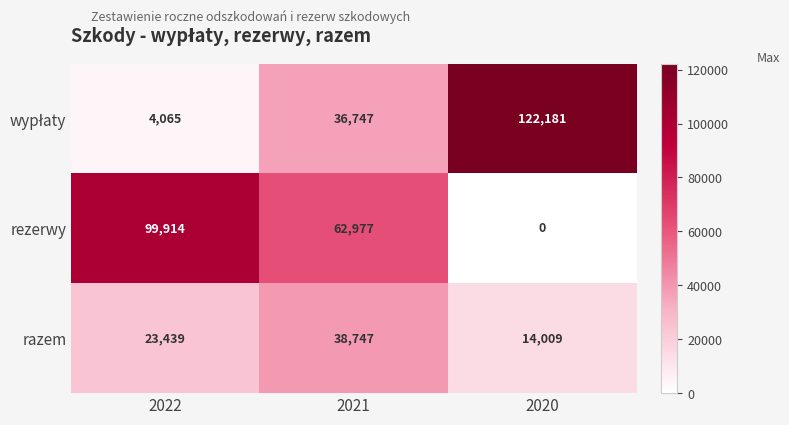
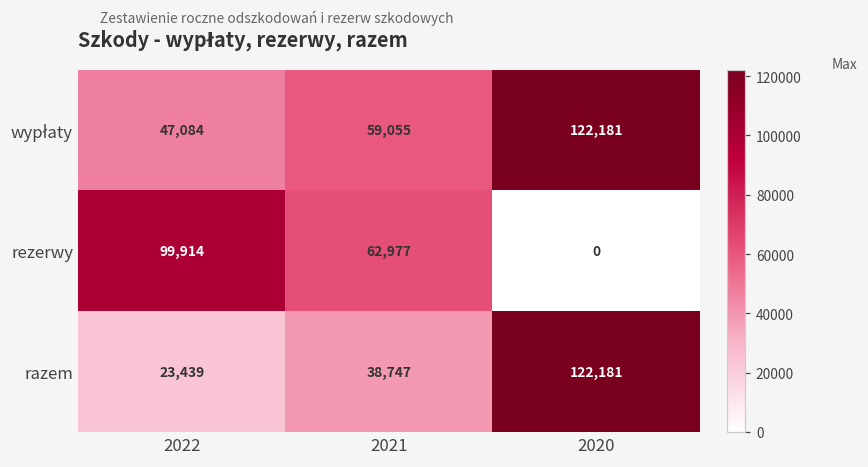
  {
    "wypłaty": {
-     "2022": "4,065",
-     "2021": "36,747",
+     "2022": "47,084",
+     "2021": "59,055",
      "2020": "122,181"
    },
    "rezerwy": {
      "2022": "99,914",
      "2021": "62,977",
      "2020": "0"
    },
    "razem": {
      "2022": "23,439",
      "2021": "38,747",
-     "2020": "14,009"
+     "2020": "122,181"
    }
  }
